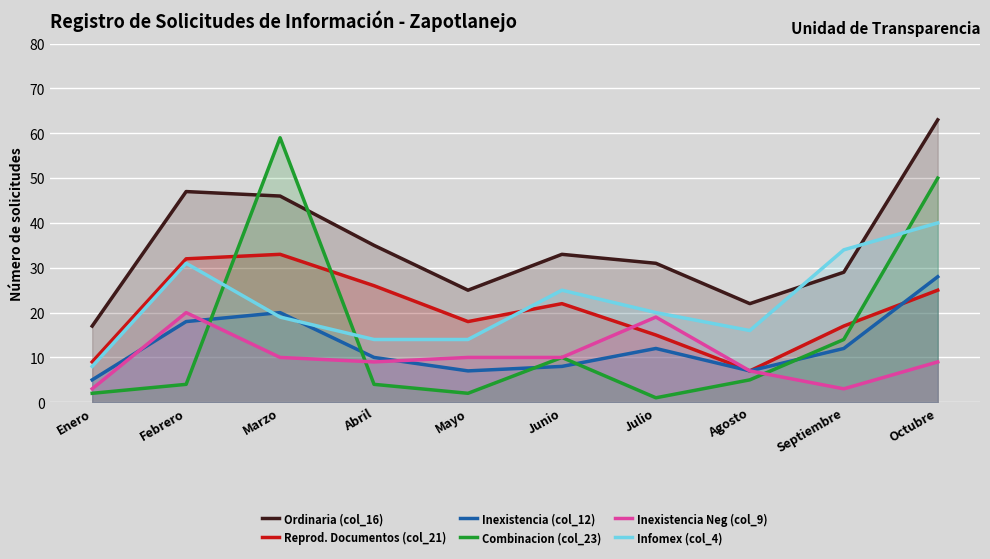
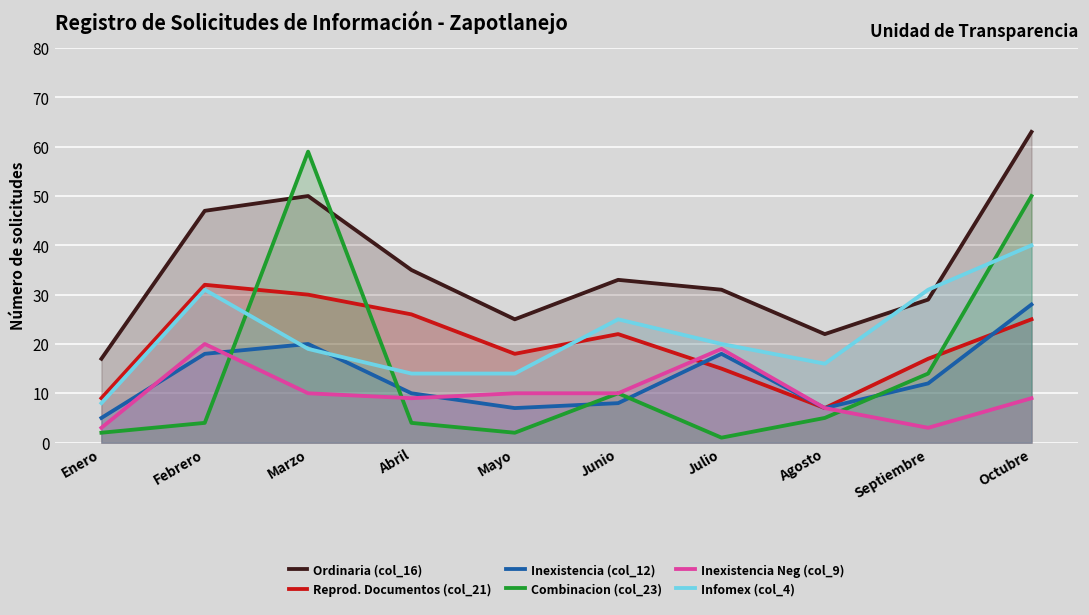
  {
    "Ordinaria (col_16)": {
      "Enero": 17,
      "Febrero": 47,
-     "Marzo": 46,
+     "Marzo": 50,
      "Abril": 35,
      "Mayo": 25,
      "Junio": 33,
      "Julio": 31,
      "Agosto": 22,
      "Septiembre": 29,
      "Octubre": 63
    },
    "Reprod. Documentos (col_21)": {
      "Enero": 9,
      "Febrero": 32,
-     "Marzo": 33,
+     "Marzo": 30,
      "Abril": 26,
      "Mayo": 18,
      "Junio": 22,
      "Julio": 15,
      "Septiembre": 17,
      "Octubre": 25
    },
    "Inexistencia (col_12)": {
      "Enero": 5,
      "Febrero": 18,
      "Marzo": 20,
      "Abril": 10,
      "Mayo": 7,
      "Junio": 8,
-     "Julio": 12,
+     "Julio": 18,
      "Septiembre": 12,
      "Octubre": 28
    },
    "Combinacion (col_23)": {
      "Enero": 2,
      "Febrero": 4,
      "Marzo": 59,
      "Abril": 4,
      "Mayo": 2,
      "Julio": 1,
      "Agosto": 5,
      "Septiembre": 14,
      "Octubre": 50
    },
    "Inexistencia Neg (col_9)": {
      "Enero": 3,
      "Febrero": 20,
      "Marzo": 10,
      "Abril": 9,
      "Mayo": 10,
      "Julio": 19,
      "Septiembre": 3,
      "Octubre": 9
    },
    "Infomex (col_4)": {
      "Enero": 8,
      "Febrero": 31,
      "Marzo": 19,
      "Abril": 14,
      "Mayo": 14,
      "Junio": 25,
      "Julio": 20,
      "Agosto": 16,
-     "Septiembre": 34,
+     "Septiembre": 31,
      "Octubre": 40
    }
  }
